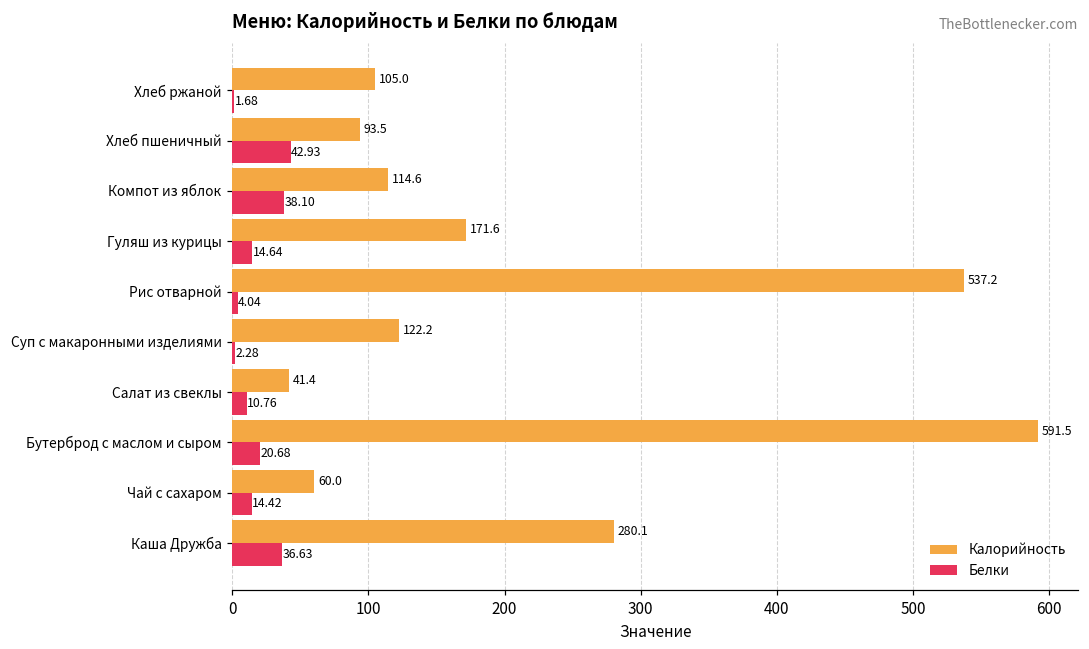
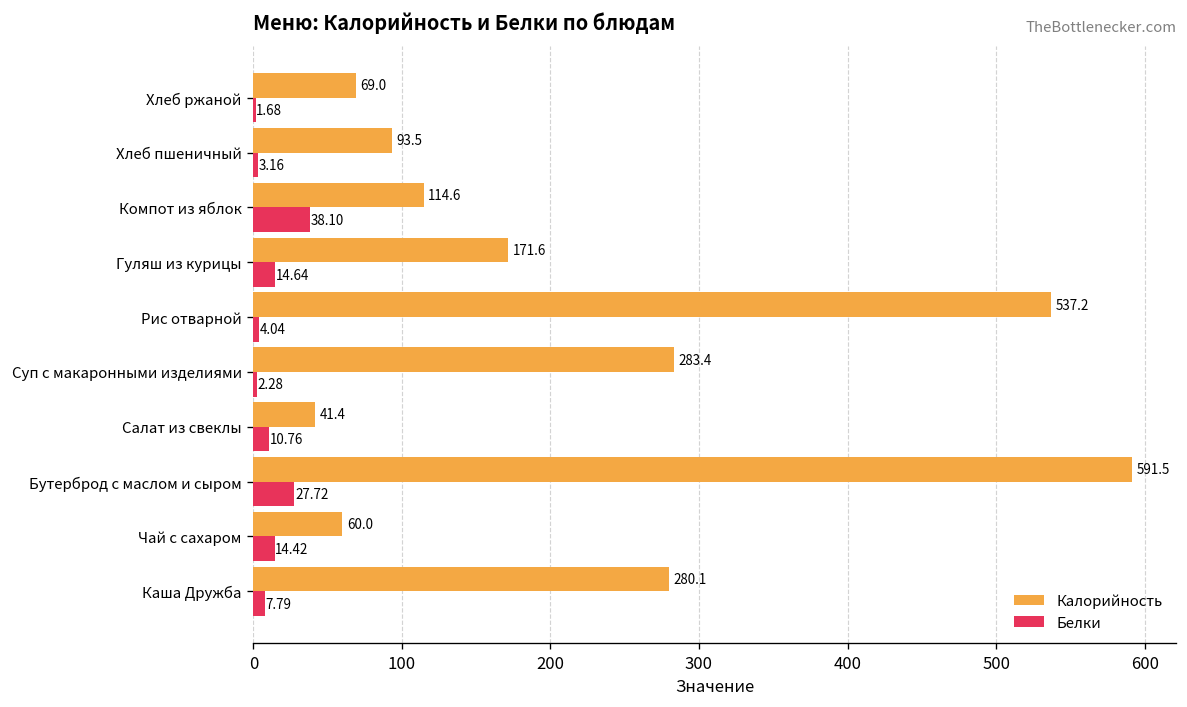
  {
    "Калорийность": {
-     "Хлеб ржаной": 105.0,
+     "Хлеб ржаной": 69.0,
      "Хлеб пшеничный": 93.5,
      "Компот из яблок": 114.6,
      "Гуляш из курицы": 171.6,
      "Рис отварной": 537.2,
-     "Суп с макаронными изделиями": 122.2,
+     "Суп с макаронными изделиями": 283.4,
      "Салат из свеклы": 41.4,
      "Бутерброд с маслом и сыром": 591.5,
      "Чай с сахаром": 60.0,
      "Каша Дружба": 280.1
    },
    "Белки": {
      "Хлеб ржаной": 1.68,
-     "Хлеб пшеничный": 42.93,
+     "Хлеб пшеничный": 3.16,
      "Компот из яблок": 38.10,
      "Гуляш из курицы": 14.64,
      "Рис отварной": 4.04,
      "Суп с макаронными изделиями": 2.28,
      "Салат из свеклы": 10.76,
-     "Бутерброд с маслом и сыром": 20.68,
+     "Бутерброд с маслом и сыром": 27.72,
      "Чай с сахаром": 14.42,
-     "Каша Дружба": 36.63
+     "Каша Дружба": 7.79
    }
  }
